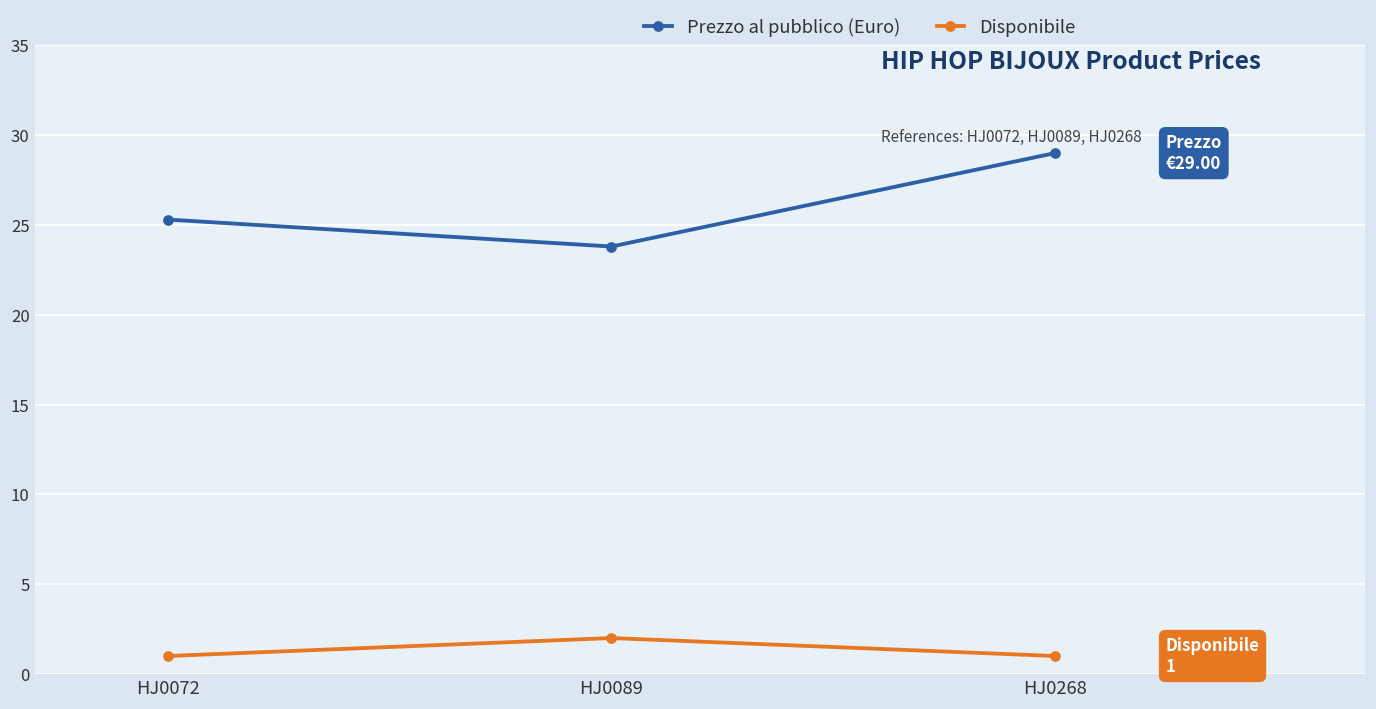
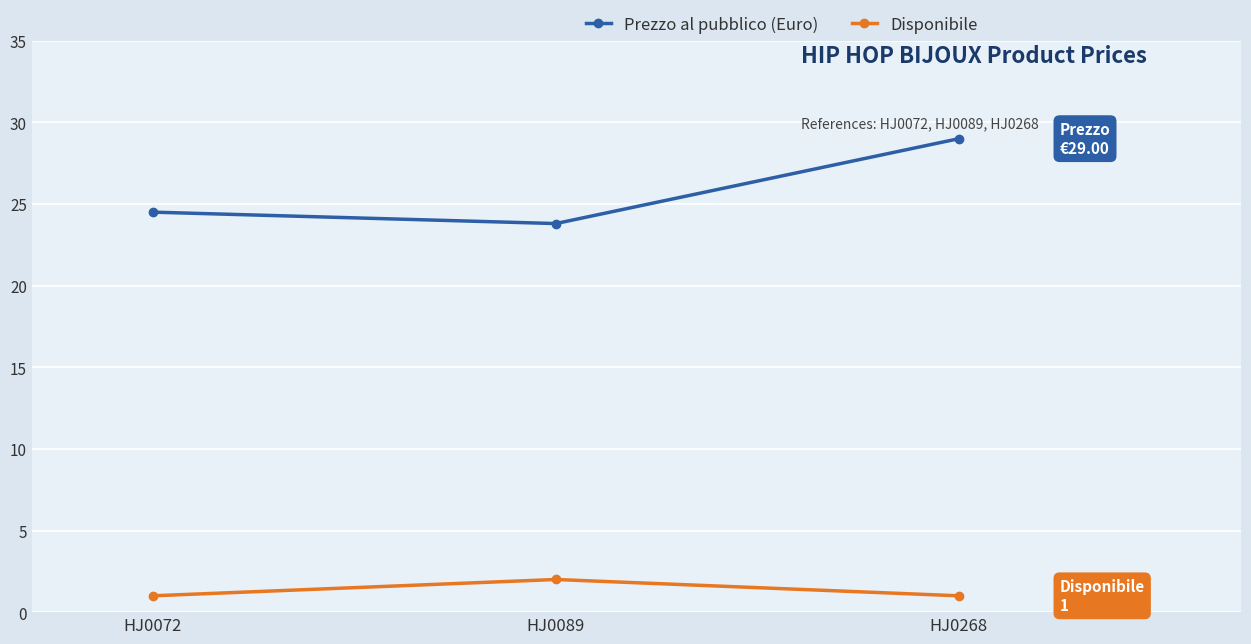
  {
    "Prezzo al pubblico (Euro)": {
-     "HJ0072": 25.3,
+     "HJ0072": 24.5,
      "HJ0089": 23.8,
      "HJ0268": 29.0
    },
    "Disponibile": {
      "HJ0072": 1.0,
      "HJ0089": 2.0,
      "HJ0268": 1.0
    }
  }
